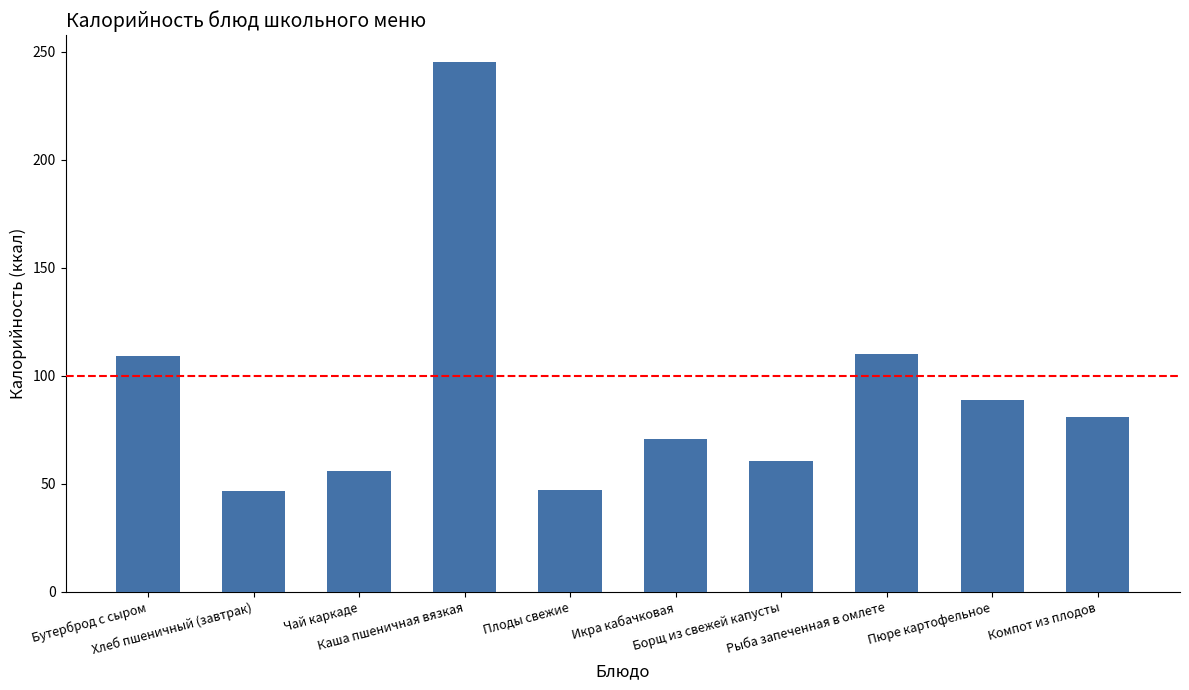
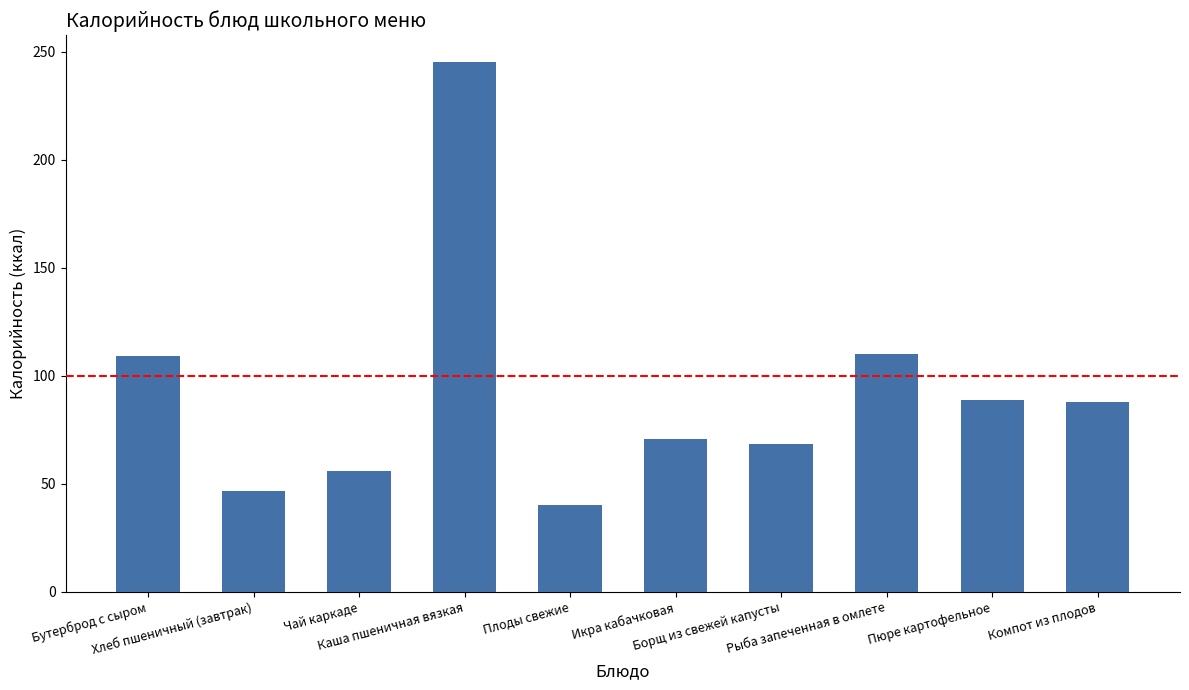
  {
    "Бутерброд с сыром": 109,
    "Хлеб пшеничный (завтрак)": 47,
    "Чай каркаде": 56,
    "Каша пшеничная вязкая": 245,
-   "Плоды свежие": 47,
+   "Плоды свежие": 40,
    "Икра кабачковая": 71,
-   "Борщ из свежей капусты": 61,
+   "Борщ из свежей капусты": 69,
    "Рыба запеченная в омлете": 110,
    "Пюре картофельное": 89,
-   "Компот из плодов": 81
+   "Компот из плодов": 88
  }
